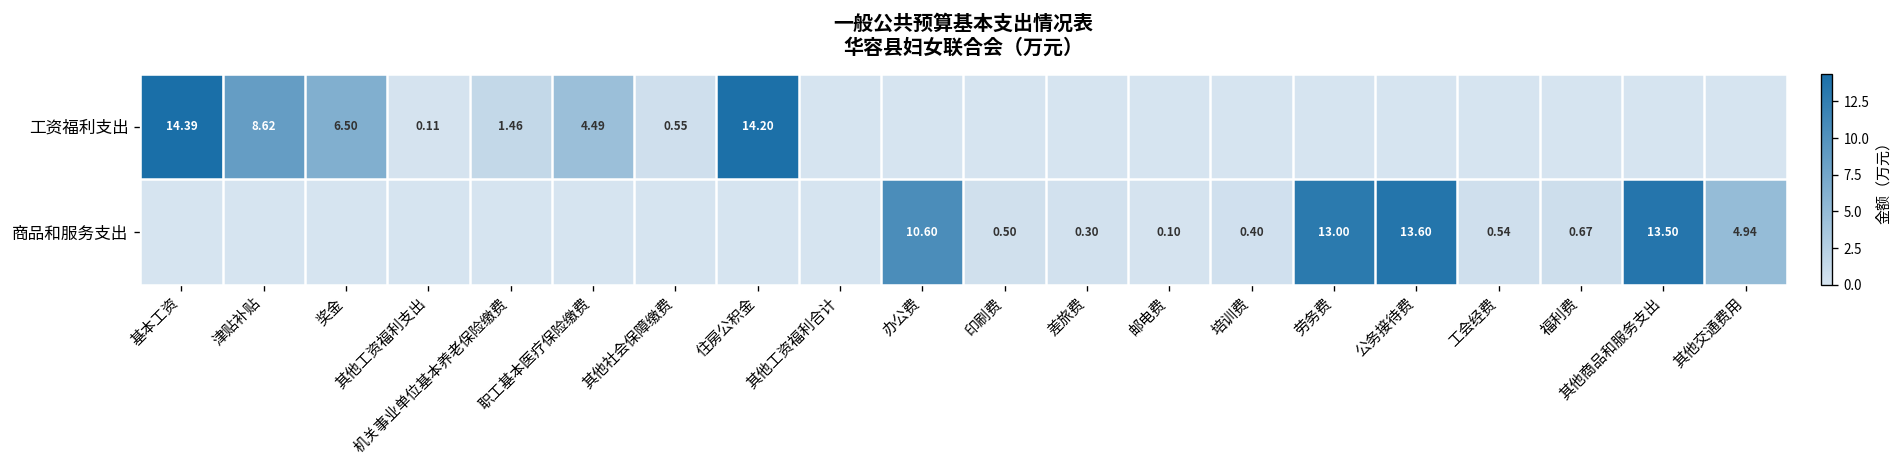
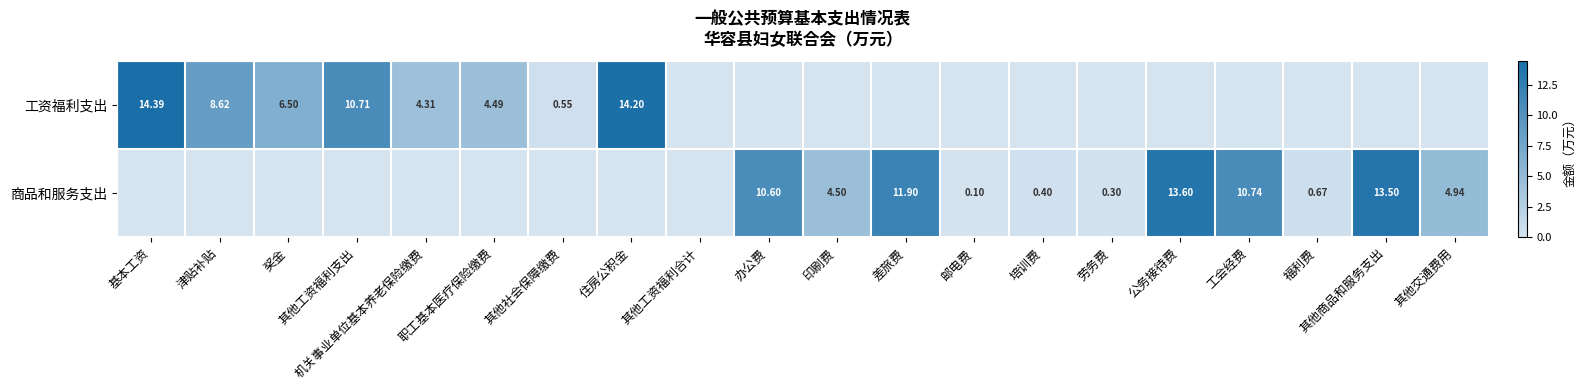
  {
    "工资福利支出": {
      "基本工资": 14.39,
      "津贴补贴": 8.62,
      "奖金": 6.50,
-     "其他工资福利支出": 0.11,
-     "机关事业单位基本养老保险缴费": 1.46,
+     "其他工资福利支出": 10.71,
+     "机关事业单位基本养老保险缴费": 4.31,
      "职工基本医疗保险缴费": 4.49,
      "其他社会保障缴费": 0.55,
      "住房公积金": 14.20
    },
    "商品和服务支出": {
      "办公费": 10.60,
-     "印刷费": 0.50,
-     "差旅费": 0.30,
+     "印刷费": 4.50,
+     "差旅费": 11.90,
      "邮电费": 0.10,
      "培训费": 0.40,
-     "劳务费": 13.00,
+     "劳务费": 0.30,
      "公务接待费": 13.60,
-     "工会经费": 0.54,
+     "工会经费": 10.74,
      "福利费": 0.67,
      "其他商品和服务支出": 13.50,
      "其他交通费用": 4.94
    }
  }
